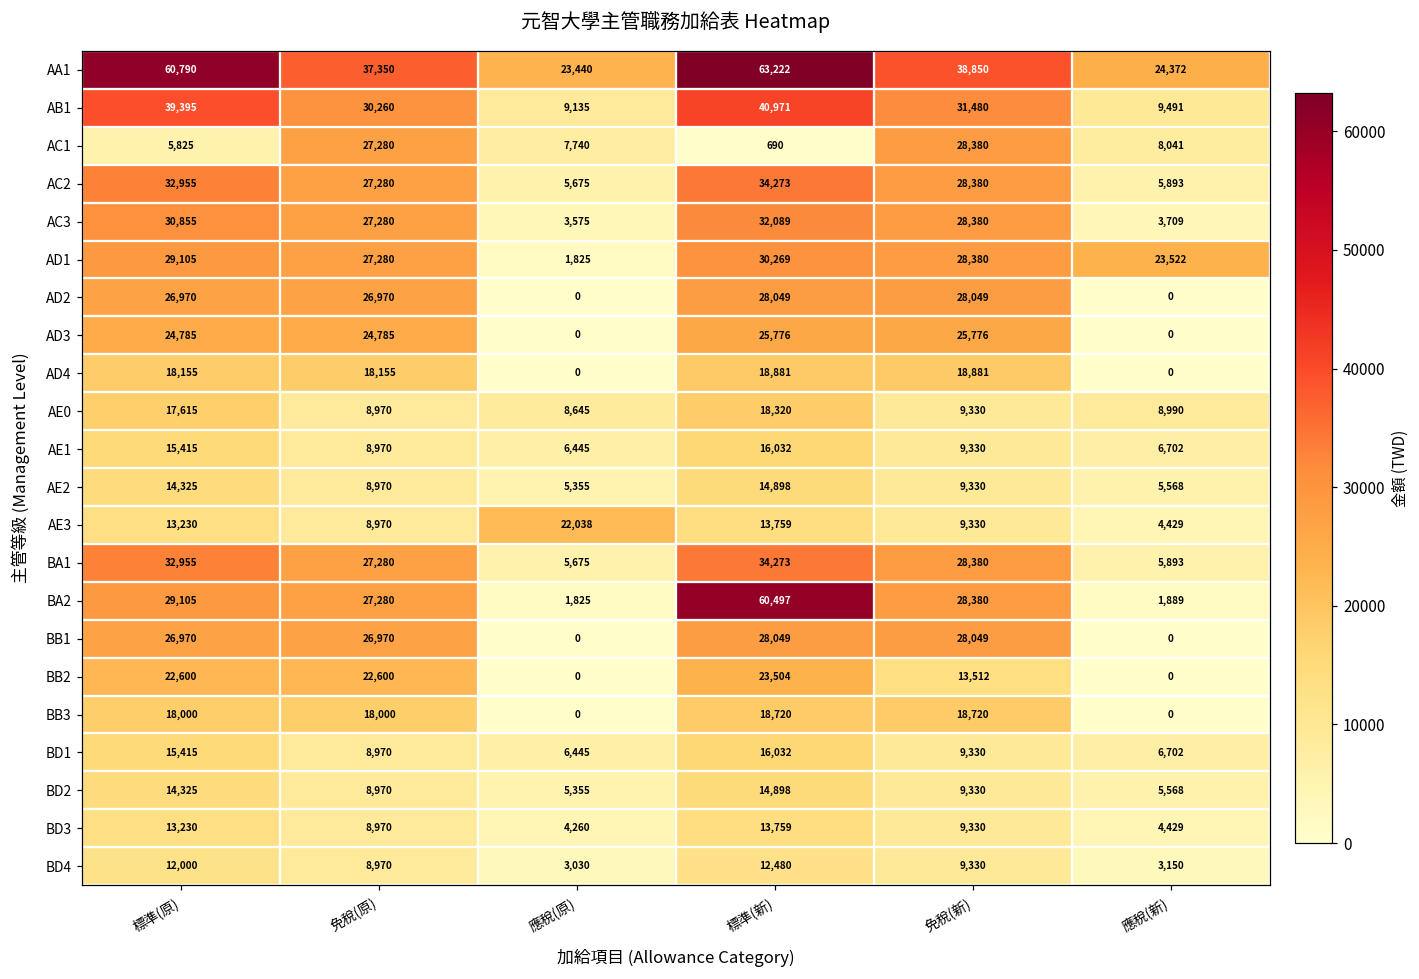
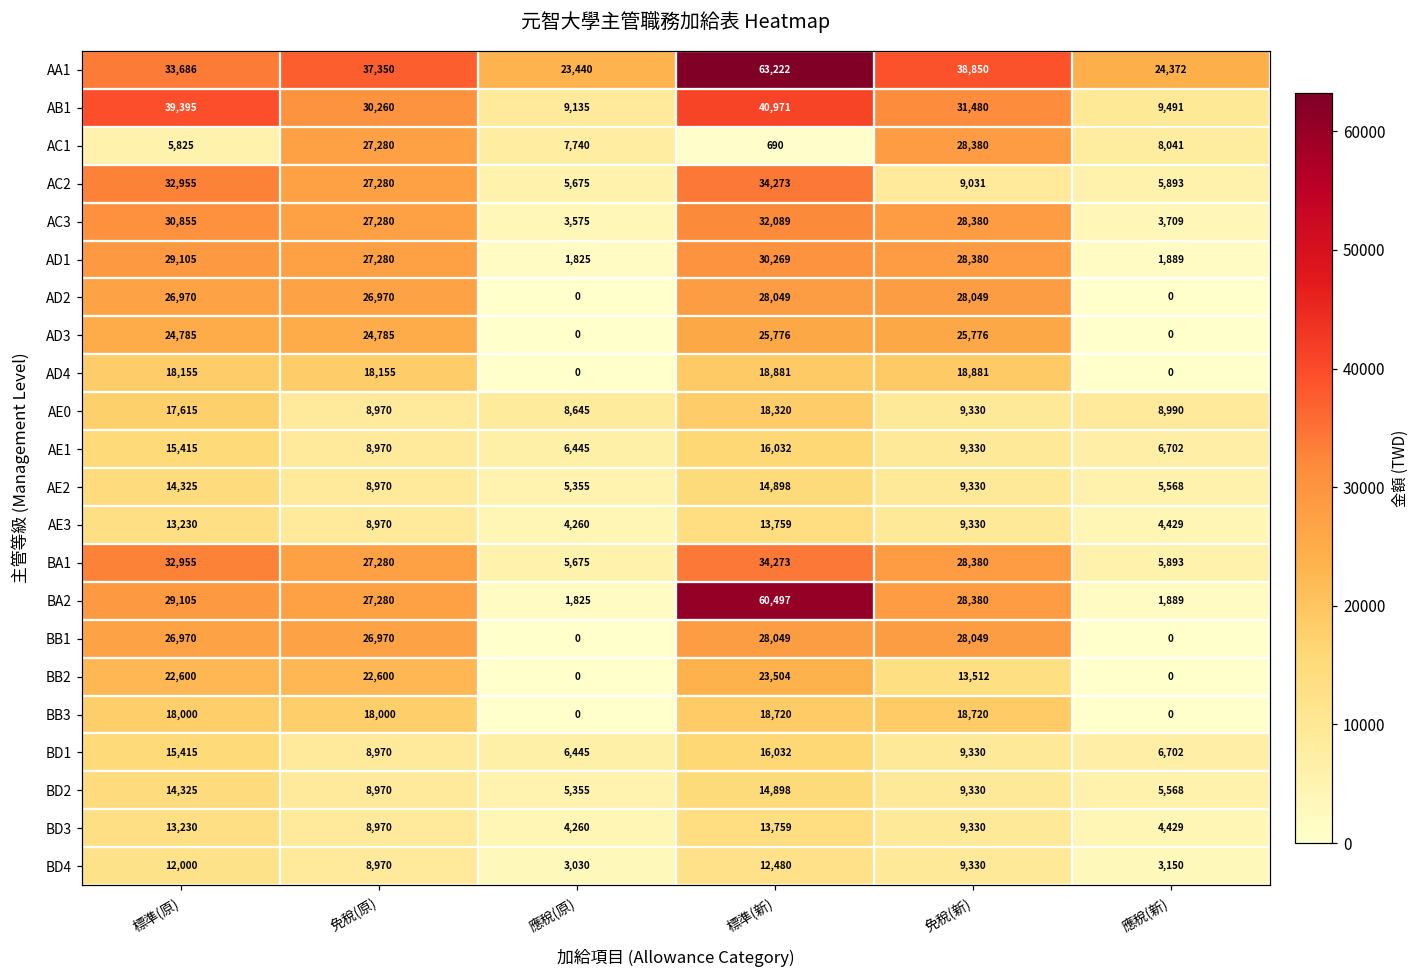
  {
    "AA1": {
-     "標準(原)": "60,790",
+     "標準(原)": "33,686",
      "免稅(原)": "37,350",
      "應稅(原)": "23,440",
      "標準(新)": "63,222",
      "免稅(新)": "38,850",
      "應稅(新)": "24,372"
    },
    "AB1": {
      "標準(原)": "39,395",
      "免稅(原)": "30,260",
      "應稅(原)": "9,135",
      "標準(新)": "40,971",
      "免稅(新)": "31,480",
      "應稅(新)": "9,491"
    },
    "AC1": {
      "標準(原)": "5,825",
      "免稅(原)": "27,280",
      "應稅(原)": "7,740",
      "標準(新)": "690",
      "免稅(新)": "28,380",
      "應稅(新)": "8,041"
    },
    "AC2": {
      "標準(原)": "32,955",
      "免稅(原)": "27,280",
      "應稅(原)": "5,675",
      "標準(新)": "34,273",
-     "免稅(新)": "28,380",
+     "免稅(新)": "9,031",
      "應稅(新)": "5,893"
    },
    "AC3": {
      "標準(原)": "30,855",
      "免稅(原)": "27,280",
      "應稅(原)": "3,575",
      "標準(新)": "32,089",
      "免稅(新)": "28,380",
      "應稅(新)": "3,709"
    },
    "AD1": {
      "標準(原)": "29,105",
      "免稅(原)": "27,280",
      "應稅(原)": "1,825",
      "標準(新)": "30,269",
      "免稅(新)": "28,380",
-     "應稅(新)": "23,522"
+     "應稅(新)": "1,889"
    },
    "AD2": {
      "標準(原)": "26,970",
      "免稅(原)": "26,970",
      "應稅(原)": "0",
      "標準(新)": "28,049",
      "免稅(新)": "28,049",
      "應稅(新)": "0"
    },
    "AD3": {
      "標準(原)": "24,785",
      "免稅(原)": "24,785",
      "應稅(原)": "0",
      "標準(新)": "25,776",
      "免稅(新)": "25,776",
      "應稅(新)": "0"
    },
    "AD4": {
      "標準(原)": "18,155",
      "免稅(原)": "18,155",
      "應稅(原)": "0",
      "標準(新)": "18,881",
      "免稅(新)": "18,881",
      "應稅(新)": "0"
    },
    "AE0": {
      "標準(原)": "17,615",
      "免稅(原)": "8,970",
      "應稅(原)": "8,645",
      "標準(新)": "18,320",
      "免稅(新)": "9,330",
      "應稅(新)": "8,990"
    },
    "AE1": {
      "標準(原)": "15,415",
      "免稅(原)": "8,970",
      "應稅(原)": "6,445",
      "標準(新)": "16,032",
      "免稅(新)": "9,330",
      "應稅(新)": "6,702"
    },
    "AE2": {
      "標準(原)": "14,325",
      "免稅(原)": "8,970",
      "應稅(原)": "5,355",
      "標準(新)": "14,898",
      "免稅(新)": "9,330",
      "應稅(新)": "5,568"
    },
    "AE3": {
      "標準(原)": "13,230",
      "免稅(原)": "8,970",
-     "應稅(原)": "22,038",
+     "應稅(原)": "4,260",
      "標準(新)": "13,759",
      "免稅(新)": "9,330",
      "應稅(新)": "4,429"
    },
    "BA1": {
      "標準(原)": "32,955",
      "免稅(原)": "27,280",
      "應稅(原)": "5,675",
      "標準(新)": "34,273",
      "免稅(新)": "28,380",
      "應稅(新)": "5,893"
    },
    "BA2": {
      "標準(原)": "29,105",
      "免稅(原)": "27,280",
      "應稅(原)": "1,825",
      "標準(新)": "60,497",
      "免稅(新)": "28,380",
      "應稅(新)": "1,889"
    },
    "BB1": {
      "標準(原)": "26,970",
      "免稅(原)": "26,970",
      "應稅(原)": "0",
      "標準(新)": "28,049",
      "免稅(新)": "28,049",
      "應稅(新)": "0"
    },
    "BB2": {
      "標準(原)": "22,600",
      "免稅(原)": "22,600",
      "應稅(原)": "0",
      "標準(新)": "23,504",
      "免稅(新)": "13,512",
      "應稅(新)": "0"
    },
    "BB3": {
      "標準(原)": "18,000",
      "免稅(原)": "18,000",
      "應稅(原)": "0",
      "標準(新)": "18,720",
      "免稅(新)": "18,720",
      "應稅(新)": "0"
    },
    "BD1": {
      "標準(原)": "15,415",
      "免稅(原)": "8,970",
      "應稅(原)": "6,445",
      "標準(新)": "16,032",
      "免稅(新)": "9,330",
      "應稅(新)": "6,702"
    },
    "BD2": {
      "標準(原)": "14,325",
      "免稅(原)": "8,970",
      "應稅(原)": "5,355",
      "標準(新)": "14,898",
      "免稅(新)": "9,330",
      "應稅(新)": "5,568"
    },
    "BD3": {
      "標準(原)": "13,230",
      "免稅(原)": "8,970",
      "應稅(原)": "4,260",
      "標準(新)": "13,759",
      "免稅(新)": "9,330",
      "應稅(新)": "4,429"
    },
    "BD4": {
      "標準(原)": "12,000",
      "免稅(原)": "8,970",
      "應稅(原)": "3,030",
      "標準(新)": "12,480",
      "免稅(新)": "9,330",
      "應稅(新)": "3,150"
    }
  }
